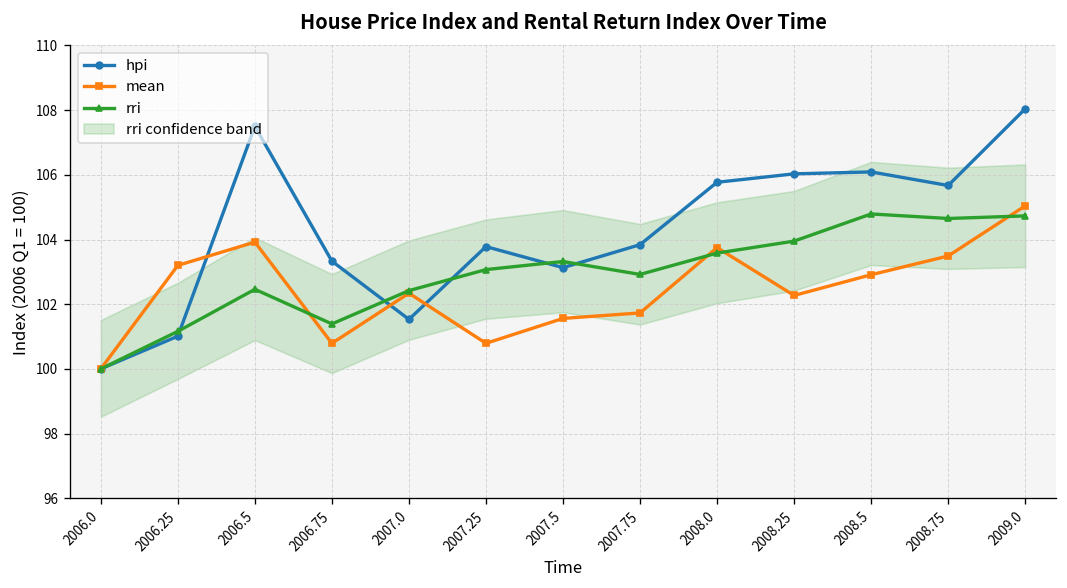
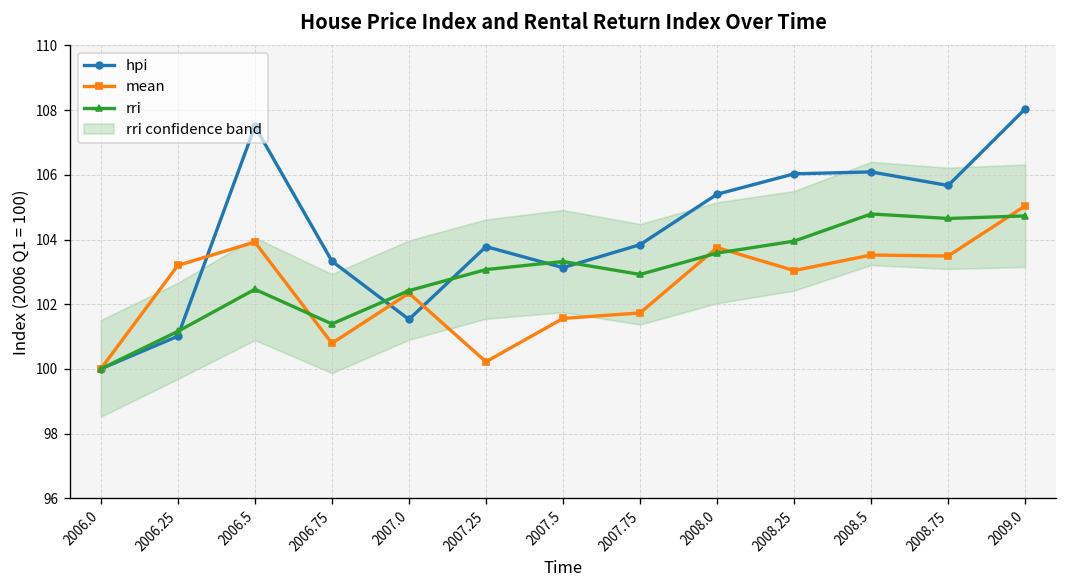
  {
    "hpi": {
      "2006.25": 101.0,
      "2006.75": 103.3,
      "2007.0": 101.5,
      "2007.25": 103.8,
      "2007.5": 103.1,
      "2007.75": 103.8,
-     "2008.0": 105.8,
+     "2008.0": 105.4,
      "2008.25": 106.0,
      "2008.5": 106.1,
      "2008.75": 105.7,
      "2009.0": 108.0
    },
    "mean": {
      "2006.25": 103.2,
      "2006.5": 103.9,
      "2006.75": 100.8,
-     "2007.25": 100.8,
+     "2007.25": 100.2,
      "2007.5": 101.6,
      "2007.75": 101.7,
      "2008.0": 103.8,
-     "2008.25": 102.3,
-     "2008.5": 102.9,
+     "2008.25": 103.0,
+     "2008.5": 103.5,
      "2008.75": 103.5,
      "2009.0": 105.0
    }
  }
